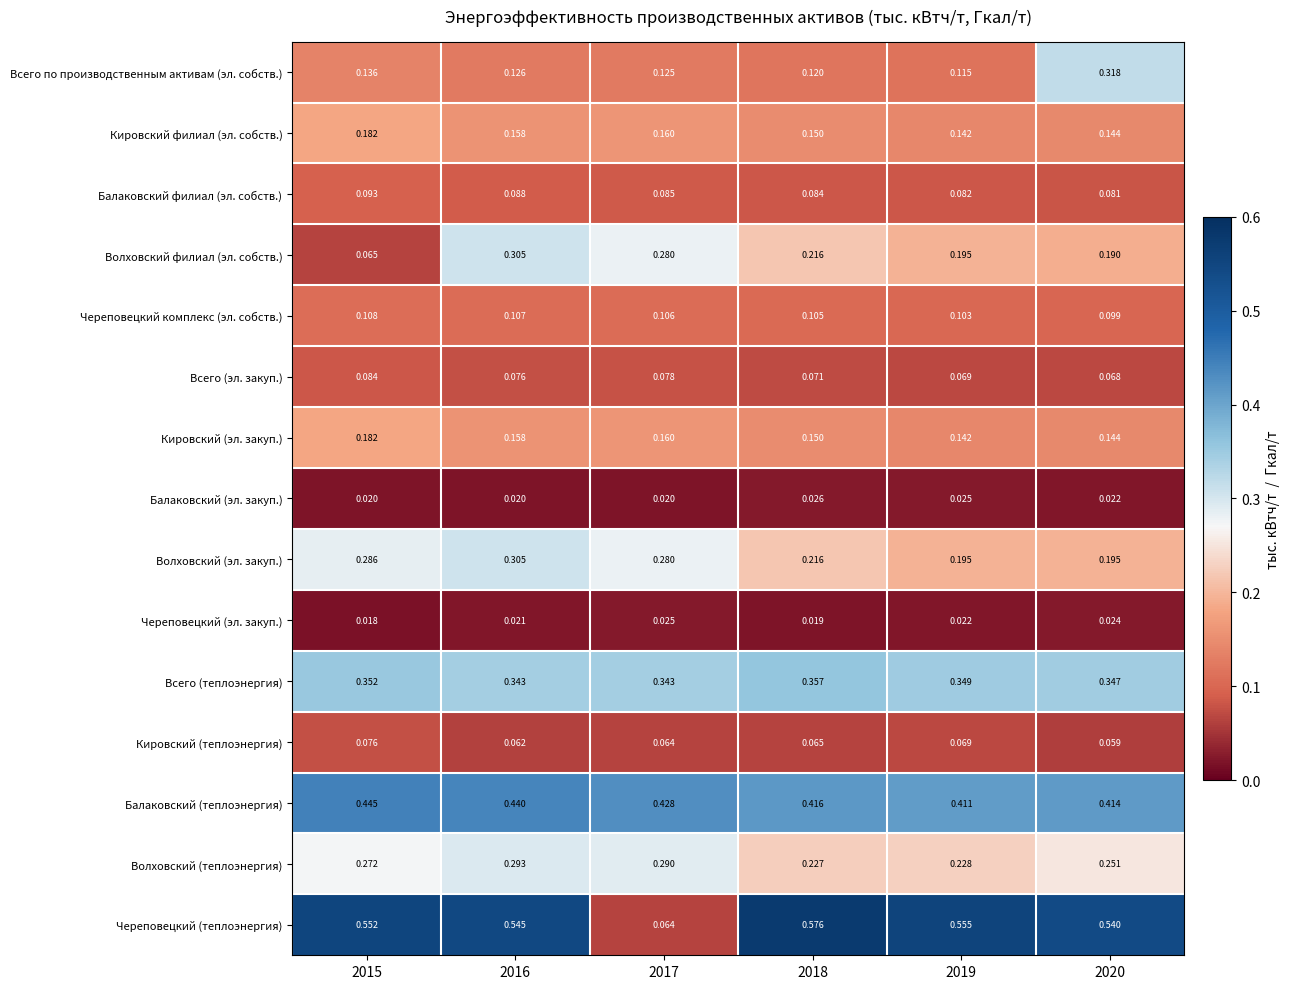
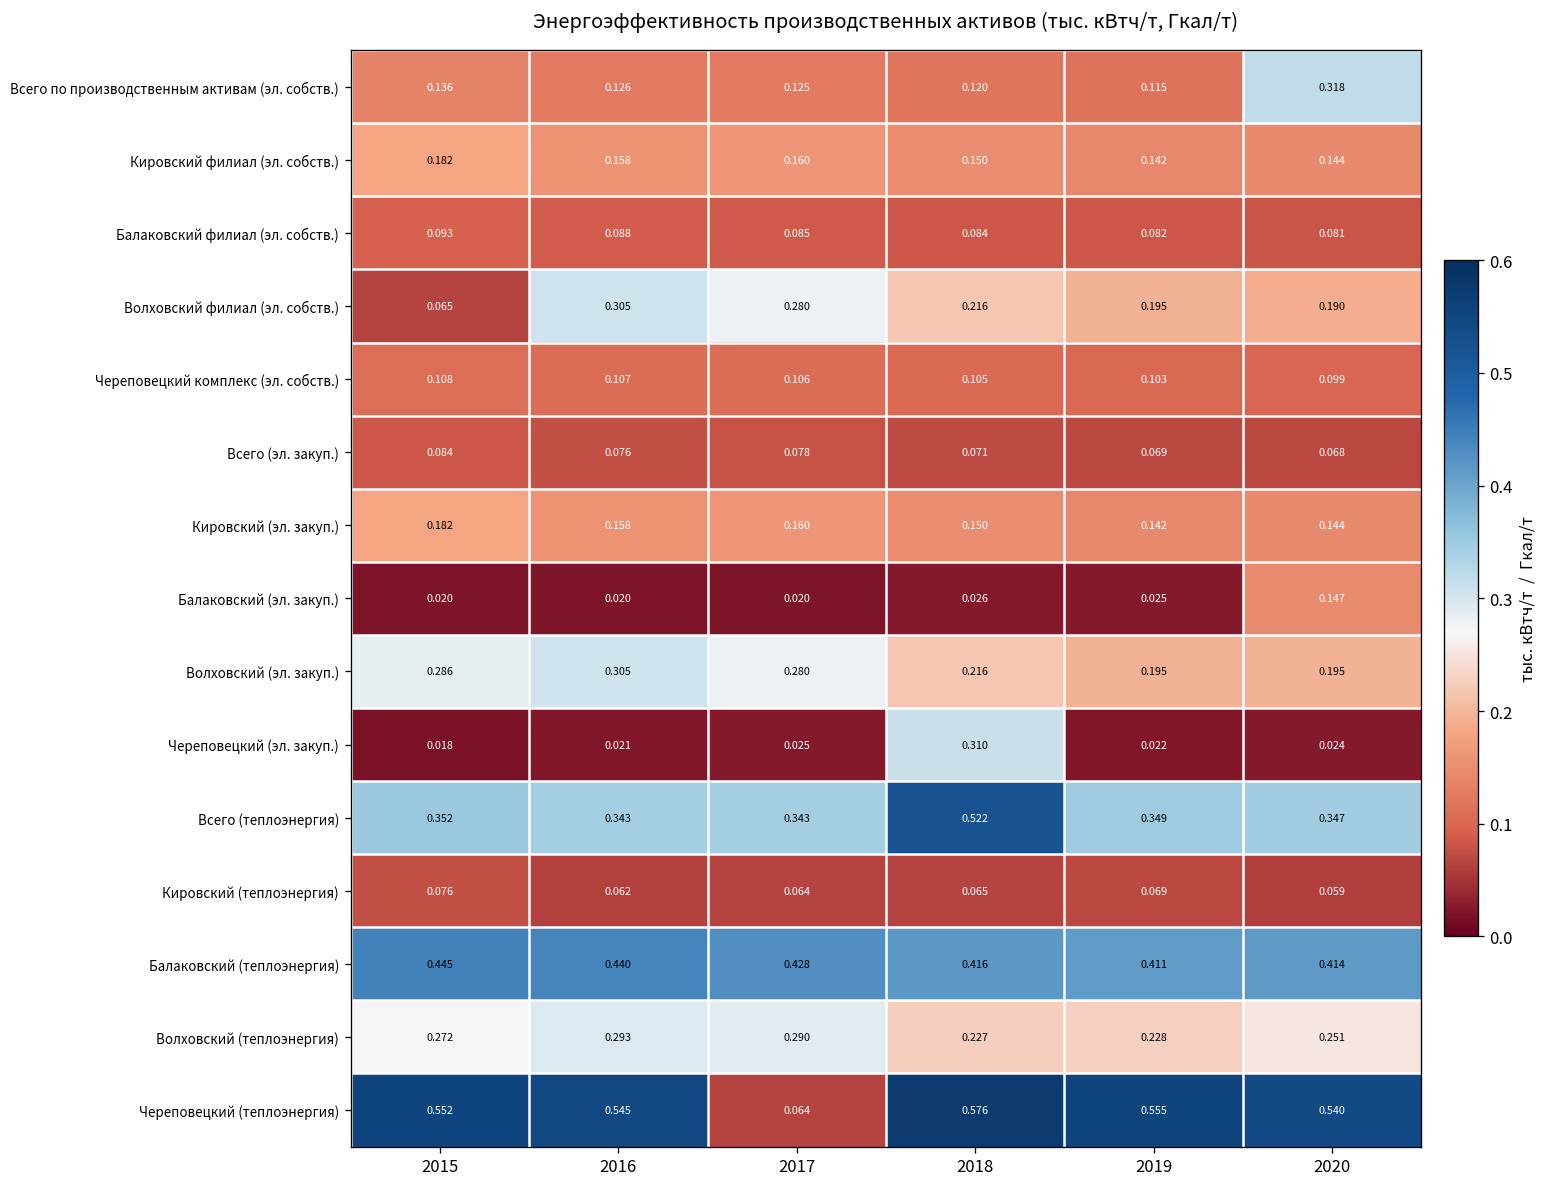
  {
    "Всего по производственным активам (эл. собств.)": {
      "2015": 0.136,
      "2016": 0.126,
      "2017": 0.125,
      "2018": 0.120,
      "2019": 0.115,
      "2020": 0.318
    },
    "Кировский филиал (эл. собств.)": {
      "2015": 0.182,
      "2016": 0.158,
      "2017": 0.160,
      "2018": 0.150,
      "2019": 0.142,
      "2020": 0.144
    },
    "Балаковский филиал (эл. собств.)": {
      "2015": 0.093,
      "2016": 0.088,
      "2017": 0.085,
      "2018": 0.084,
      "2019": 0.082,
      "2020": 0.081
    },
    "Волховский филиал (эл. собств.)": {
      "2015": 0.065,
      "2016": 0.305,
      "2017": 0.280,
      "2018": 0.216,
      "2019": 0.195,
      "2020": 0.190
    },
    "Череповецкий комплекс (эл. собств.)": {
      "2015": 0.108,
      "2016": 0.107,
      "2017": 0.106,
      "2018": 0.105,
      "2019": 0.103,
      "2020": 0.099
    },
    "Всего (эл. закуп.)": {
      "2015": 0.084,
      "2016": 0.076,
      "2017": 0.078,
      "2018": 0.071,
      "2019": 0.069,
      "2020": 0.068
    },
    "Кировский (эл. закуп.)": {
      "2015": 0.182,
      "2016": 0.158,
      "2017": 0.160,
      "2018": 0.150,
      "2019": 0.142,
      "2020": 0.144
    },
    "Балаковский (эл. закуп.)": {
      "2015": 0.020,
      "2016": 0.020,
      "2017": 0.020,
      "2018": 0.026,
      "2019": 0.025,
-     "2020": 0.022
+     "2020": 0.147
    },
    "Волховский (эл. закуп.)": {
      "2015": 0.286,
      "2016": 0.305,
      "2017": 0.280,
      "2018": 0.216,
      "2019": 0.195,
      "2020": 0.195
    },
    "Череповецкий (эл. закуп.)": {
      "2015": 0.018,
      "2016": 0.021,
      "2017": 0.025,
-     "2018": 0.019,
+     "2018": 0.310,
      "2019": 0.022,
      "2020": 0.024
    },
    "Всего (теплоэнергия)": {
      "2015": 0.352,
      "2016": 0.343,
      "2017": 0.343,
-     "2018": 0.357,
+     "2018": 0.522,
      "2019": 0.349,
      "2020": 0.347
    },
    "Кировский (теплоэнергия)": {
      "2015": 0.076,
      "2016": 0.062,
      "2017": 0.064,
      "2018": 0.065,
      "2019": 0.069,
      "2020": 0.059
    },
    "Балаковский (теплоэнергия)": {
      "2015": 0.445,
      "2016": 0.440,
      "2017": 0.428,
      "2018": 0.416,
      "2019": 0.411,
      "2020": 0.414
    },
    "Волховский (теплоэнергия)": {
      "2015": 0.272,
      "2016": 0.293,
      "2017": 0.290,
      "2018": 0.227,
      "2019": 0.228,
      "2020": 0.251
    },
    "Череповецкий (теплоэнергия)": {
      "2015": 0.552,
      "2016": 0.545,
      "2017": 0.064,
      "2018": 0.576,
      "2019": 0.555,
      "2020": 0.540
    }
  }
